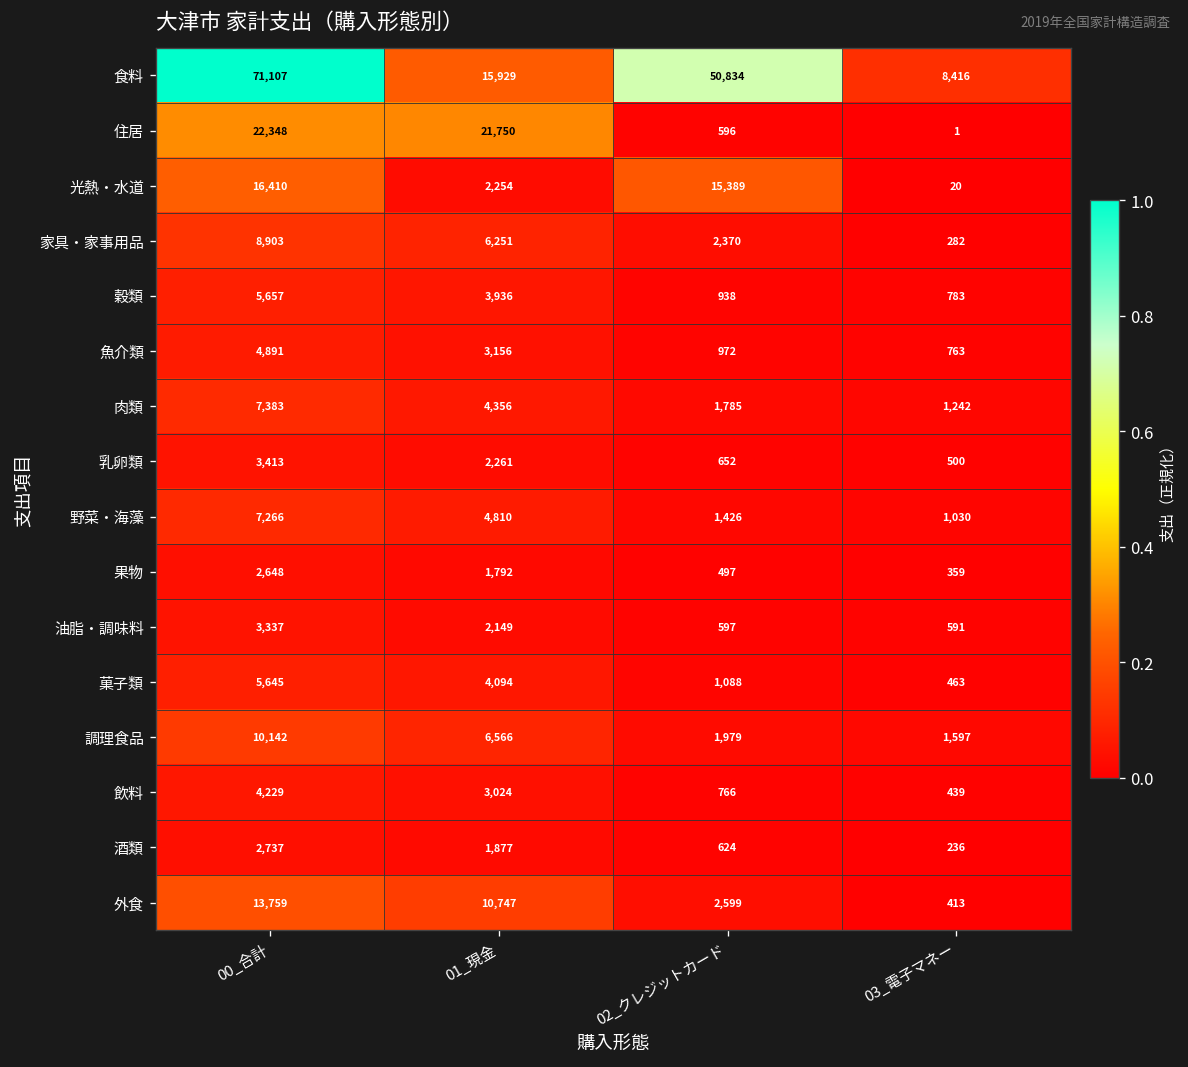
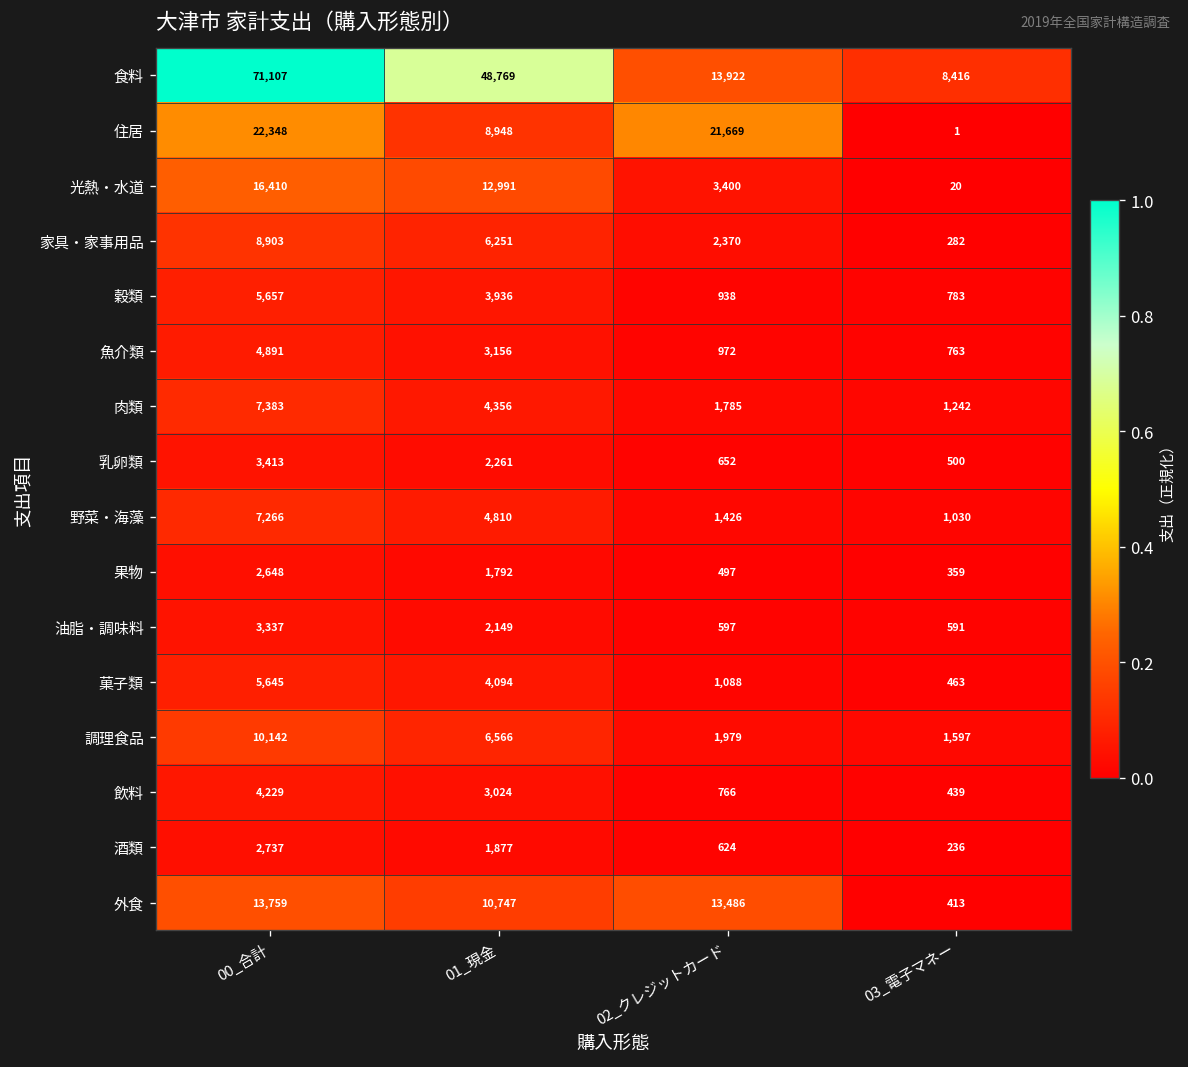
  {
    "食料": {
      "00_合計": "71,107",
-     "01_現金": "15,929",
-     "02_クレジットカード": "50,834",
+     "01_現金": "48,769",
+     "02_クレジットカード": "13,922",
      "03_電子マネー": "8,416"
    },
    "住居": {
      "00_合計": "22,348",
-     "01_現金": "21,750",
-     "02_クレジットカード": "596",
+     "01_現金": "8,948",
+     "02_クレジットカード": "21,669",
      "03_電子マネー": "1"
    },
    "光熱・水道": {
      "00_合計": "16,410",
-     "01_現金": "2,254",
-     "02_クレジットカード": "15,389",
+     "01_現金": "12,991",
+     "02_クレジットカード": "3,400",
      "03_電子マネー": "20"
    },
    "家具・家事用品": {
      "00_合計": "8,903",
      "01_現金": "6,251",
      "02_クレジットカード": "2,370",
      "03_電子マネー": "282"
    },
    "穀類": {
      "00_合計": "5,657",
      "01_現金": "3,936",
      "02_クレジットカード": "938",
      "03_電子マネー": "783"
    },
    "魚介類": {
      "00_合計": "4,891",
      "01_現金": "3,156",
      "02_クレジットカード": "972",
      "03_電子マネー": "763"
    },
    "肉類": {
      "00_合計": "7,383",
      "01_現金": "4,356",
      "02_クレジットカード": "1,785",
      "03_電子マネー": "1,242"
    },
    "乳卵類": {
      "00_合計": "3,413",
      "01_現金": "2,261",
      "02_クレジットカード": "652",
      "03_電子マネー": "500"
    },
    "野菜・海藻": {
      "00_合計": "7,266",
      "01_現金": "4,810",
      "02_クレジットカード": "1,426",
      "03_電子マネー": "1,030"
    },
    "果物": {
      "00_合計": "2,648",
      "01_現金": "1,792",
      "02_クレジットカード": "497",
      "03_電子マネー": "359"
    },
    "油脂・調味料": {
      "00_合計": "3,337",
      "01_現金": "2,149",
      "02_クレジットカード": "597",
      "03_電子マネー": "591"
    },
    "菓子類": {
      "00_合計": "5,645",
      "01_現金": "4,094",
      "02_クレジットカード": "1,088",
      "03_電子マネー": "463"
    },
    "調理食品": {
      "00_合計": "10,142",
      "01_現金": "6,566",
      "02_クレジットカード": "1,979",
      "03_電子マネー": "1,597"
    },
    "飲料": {
      "00_合計": "4,229",
      "01_現金": "3,024",
      "02_クレジットカード": "766",
      "03_電子マネー": "439"
    },
    "酒類": {
      "00_合計": "2,737",
      "01_現金": "1,877",
      "02_クレジットカード": "624",
      "03_電子マネー": "236"
    },
    "外食": {
      "00_合計": "13,759",
      "01_現金": "10,747",
-     "02_クレジットカード": "2,599",
+     "02_クレジットカード": "13,486",
      "03_電子マネー": "413"
    }
  }
